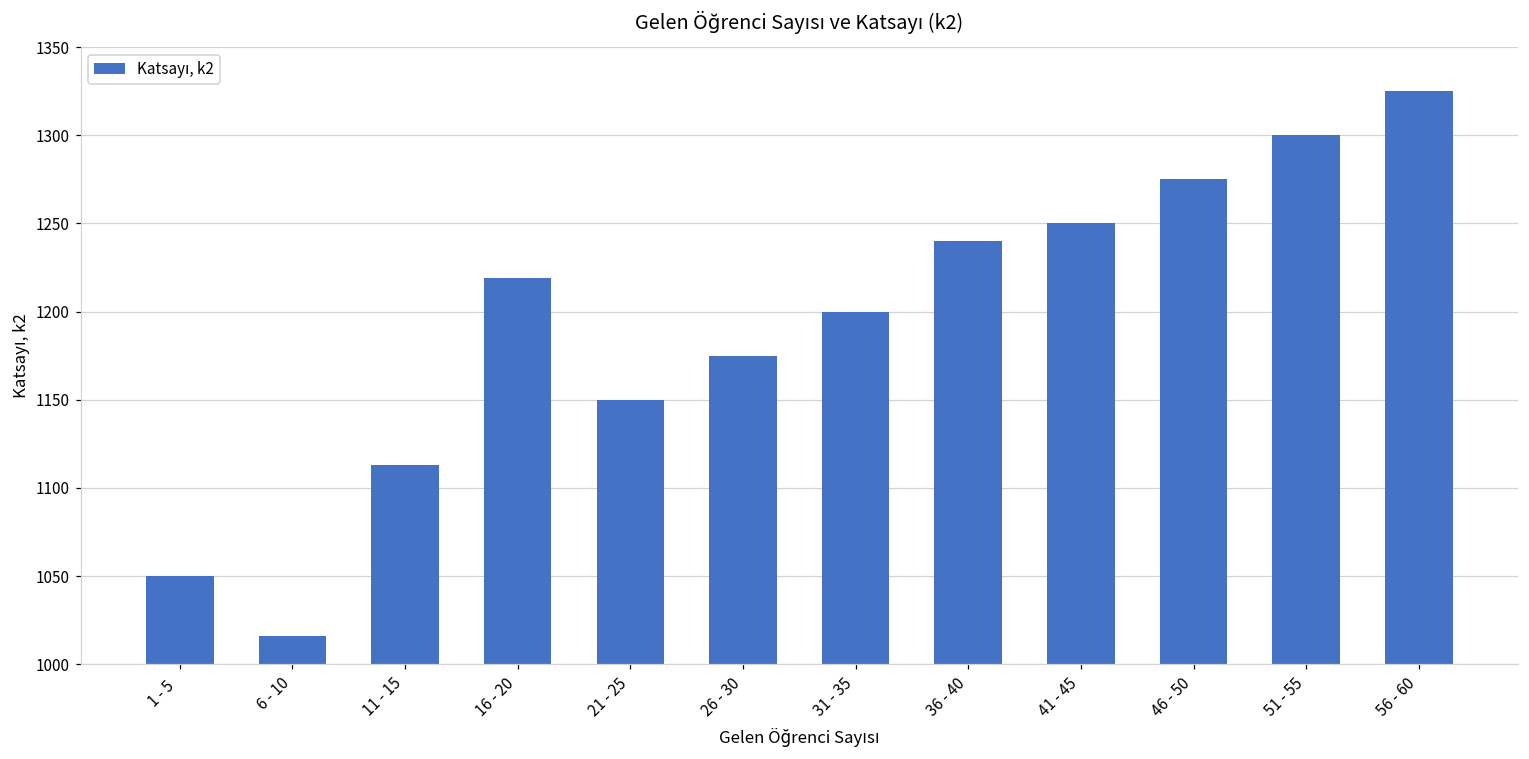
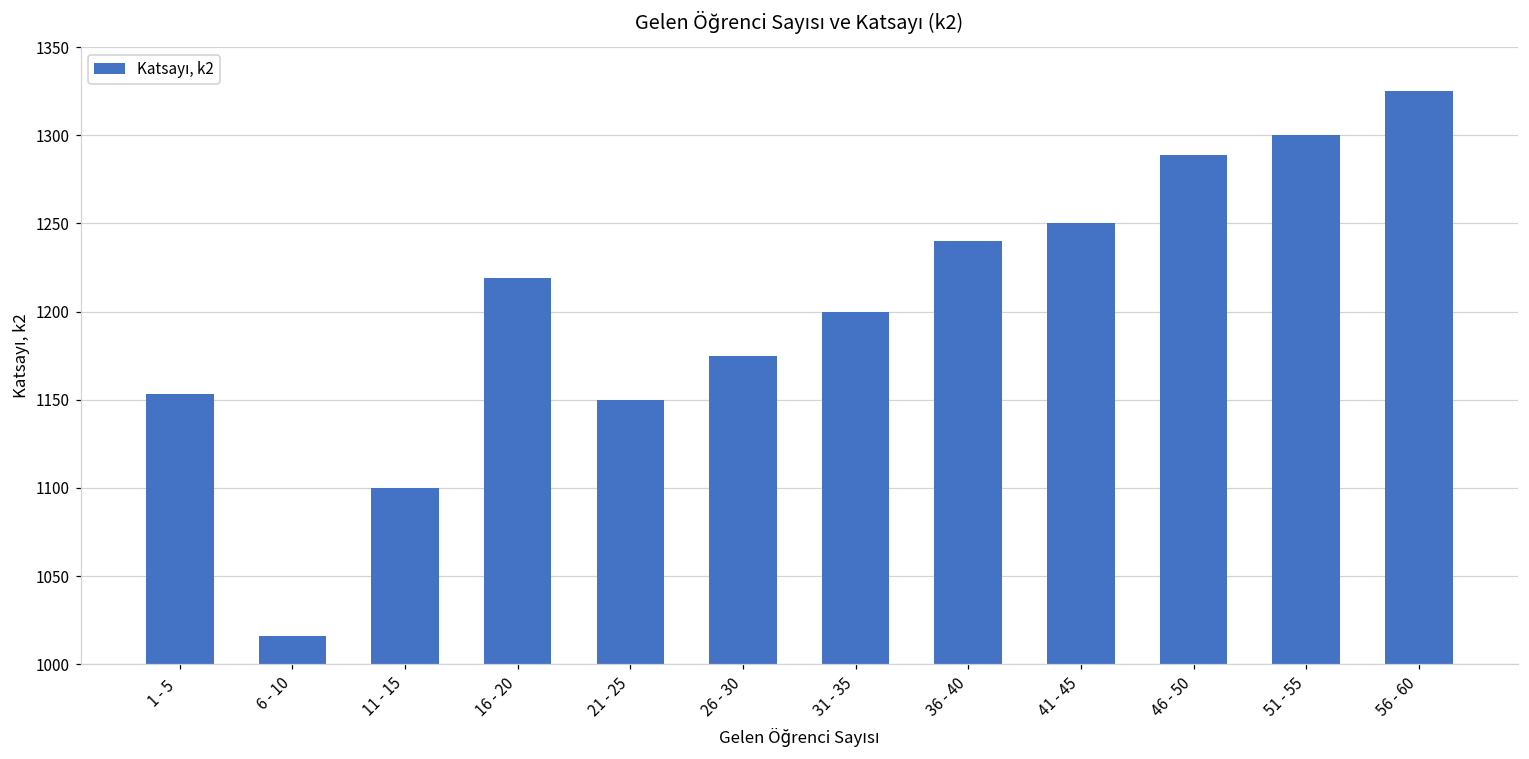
  {
-   "1 - 5": 1050,
+   "1 - 5": 1153,
    "6 - 10": 1016,
-   "11 - 15": 1113,
+   "11 - 15": 1100,
    "16 - 20": 1219,
    "21 - 25": 1150,
    "26 - 30": 1175,
    "31 - 35": 1200,
    "36 - 40": 1240,
    "41 - 45": 1250,
-   "46 - 50": 1275,
+   "46 - 50": 1289,
    "51 - 55": 1300,
    "56 - 60": 1325
  }
